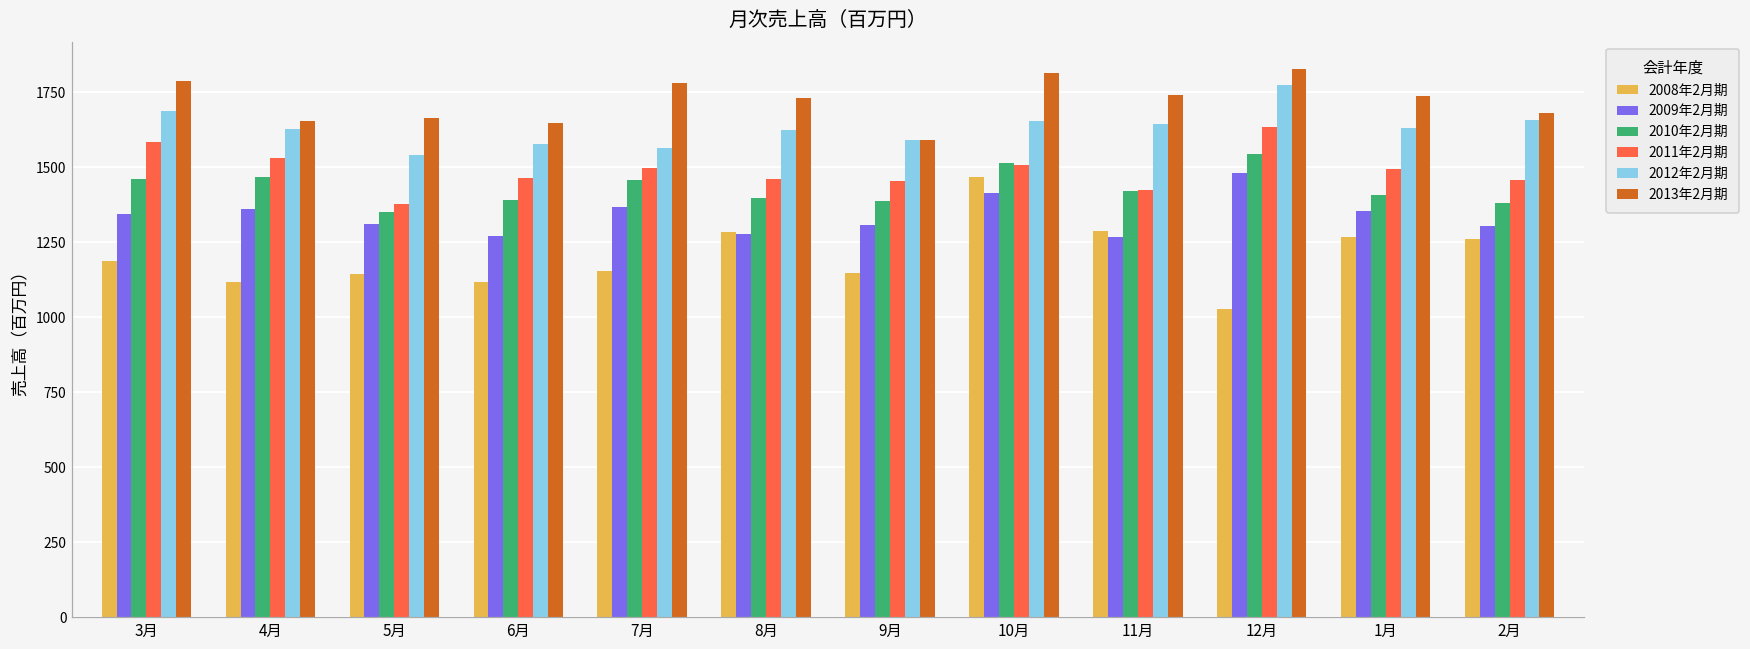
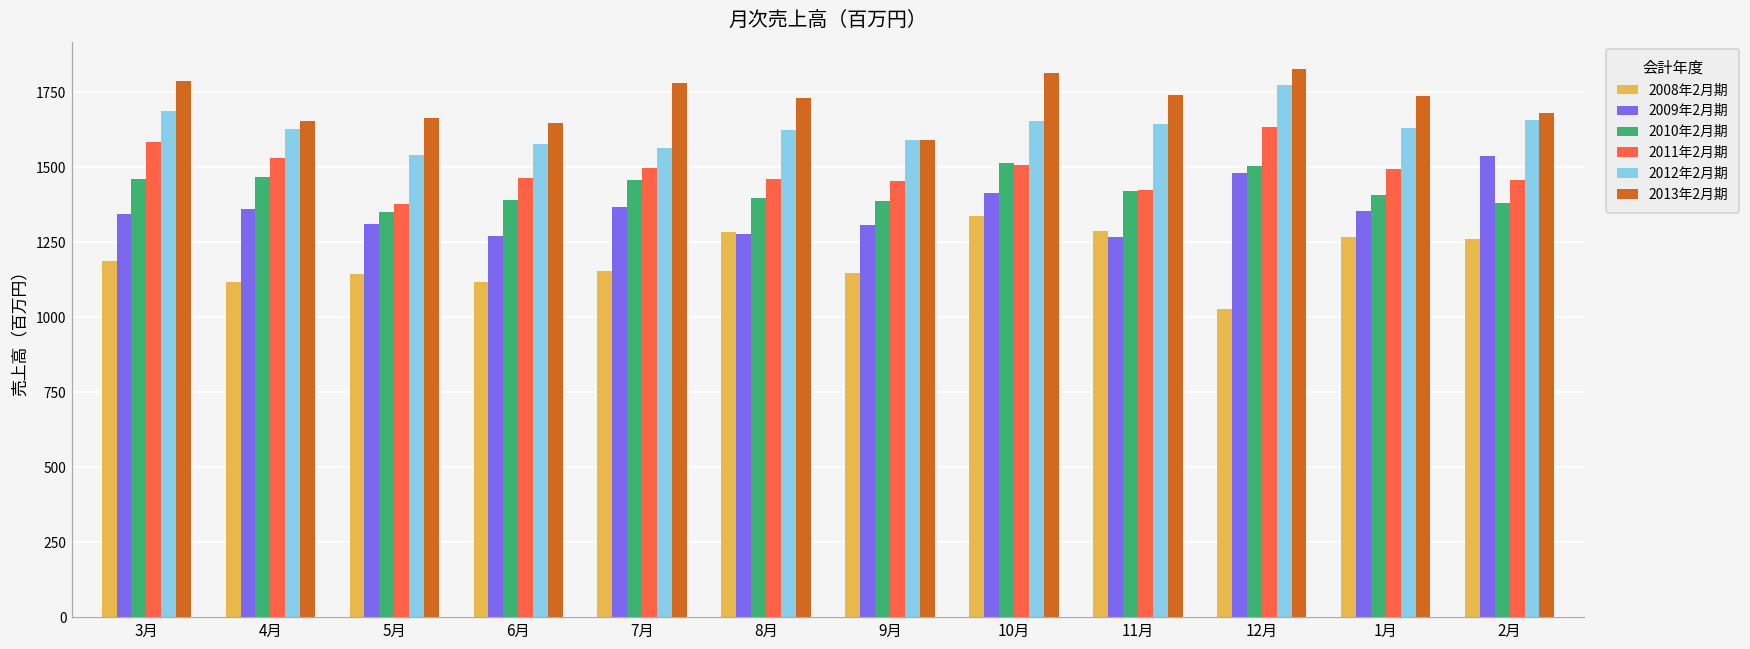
  {
    "2008年2月期": {
      "3月": 1190,
      "4月": 1120,
      "5月": 1140,
      "6月": 1120,
      "7月": 1150,
      "8月": 1290,
      "9月": 1150,
-     "10月": 1470,
+     "10月": 1340,
      "11月": 1290,
      "12月": 1030,
      "1月": 1270,
      "2月": 1260
    },
    "2009年2月期": {
      "3月": 1350,
      "4月": 1360,
      "5月": 1310,
      "6月": 1270,
      "7月": 1370,
      "8月": 1280,
      "9月": 1310,
      "10月": 1410,
      "11月": 1270,
      "12月": 1480,
      "1月": 1350,
-     "2月": 1310
+     "2月": 1540
    },
    "2010年2月期": {
      "3月": 1460,
      "4月": 1470,
      "5月": 1350,
      "6月": 1390,
      "7月": 1460,
      "8月": 1400,
      "9月": 1390,
      "10月": 1510,
      "11月": 1420,
-     "12月": 1550,
+     "12月": 1500,
      "1月": 1410,
      "2月": 1380
    },
    "2011年2月期": {
      "3月": 1590,
      "4月": 1530,
      "5月": 1380,
      "6月": 1460,
      "7月": 1500,
      "8月": 1460,
      "9月": 1460,
      "10月": 1510,
      "11月": 1430,
      "12月": 1630,
      "1月": 1490,
      "2月": 1460
    },
    "2012年2月期": {
      "3月": 1690,
      "4月": 1630,
      "5月": 1540,
      "6月": 1580,
      "7月": 1570,
      "8月": 1620,
      "9月": 1590,
      "10月": 1650,
      "11月": 1650,
      "12月": 1780,
      "1月": 1630,
      "2月": 1660
    },
    "2013年2月期": {
      "3月": 1790,
      "4月": 1650,
      "5月": 1660,
      "6月": 1650,
      "7月": 1780,
      "8月": 1730,
      "9月": 1590,
      "10月": 1810,
      "11月": 1740,
      "12月": 1830,
      "1月": 1740,
      "2月": 1680
    }
  }
